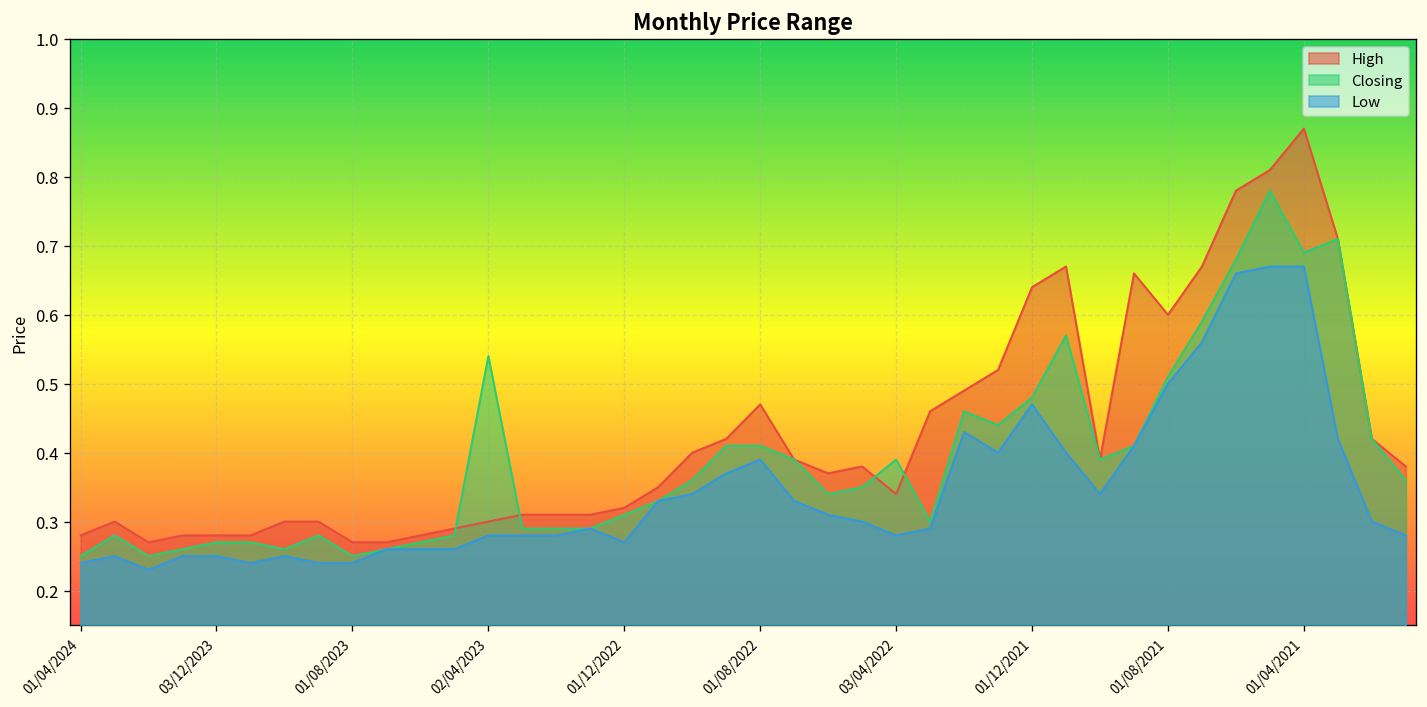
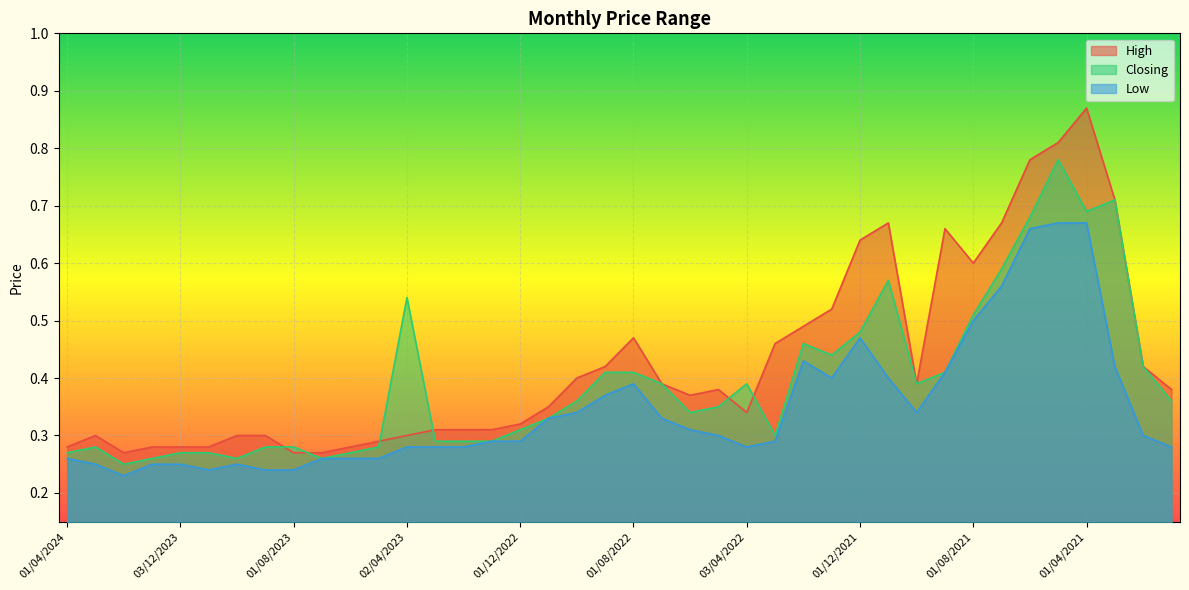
  {
    "High": {
      "01/04/2024": 0.28,
      "03/12/2023": 0.28,
      "01/08/2023": 0.27,
      "02/04/2023": 0.30,
      "01/12/2022": 0.32,
      "01/08/2022": 0.47,
      "03/04/2022": 0.34,
      "01/12/2021": 0.64,
      "01/08/2021": 0.60,
      "01/04/2021": 0.87
    },
    "Closing": {
-     "01/04/2024": 0.25,
+     "01/04/2024": 0.27,
      "03/12/2023": 0.27,
-     "01/08/2023": 0.25,
+     "01/08/2023": 0.28,
      "02/04/2023": 0.54,
      "01/12/2022": 0.31,
      "01/08/2022": 0.41,
      "03/04/2022": 0.39,
      "01/12/2021": 0.48,
      "01/08/2021": 0.51,
      "01/04/2021": 0.69
    },
    "Low": {
-     "01/04/2024": 0.24,
+     "01/04/2024": 0.26,
      "03/12/2023": 0.25,
      "01/08/2023": 0.24,
      "02/04/2023": 0.28,
-     "01/12/2022": 0.27,
+     "01/12/2022": 0.29,
      "01/08/2022": 0.39,
      "03/04/2022": 0.28,
      "01/12/2021": 0.47,
      "01/08/2021": 0.50,
      "01/04/2021": 0.67
    }
  }
